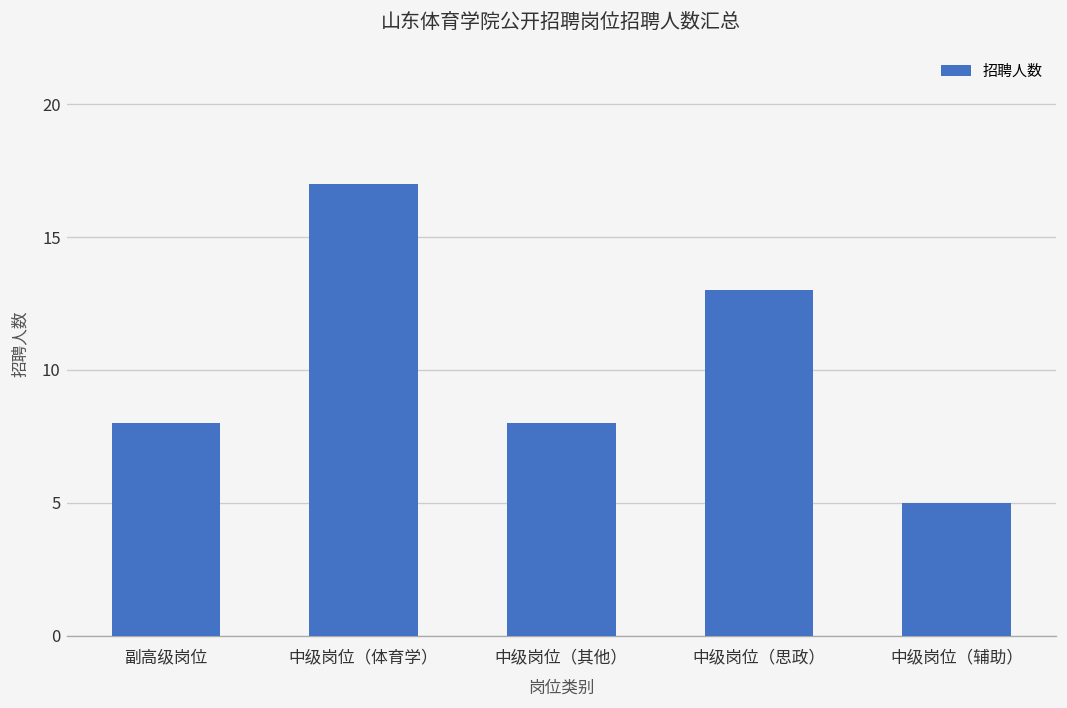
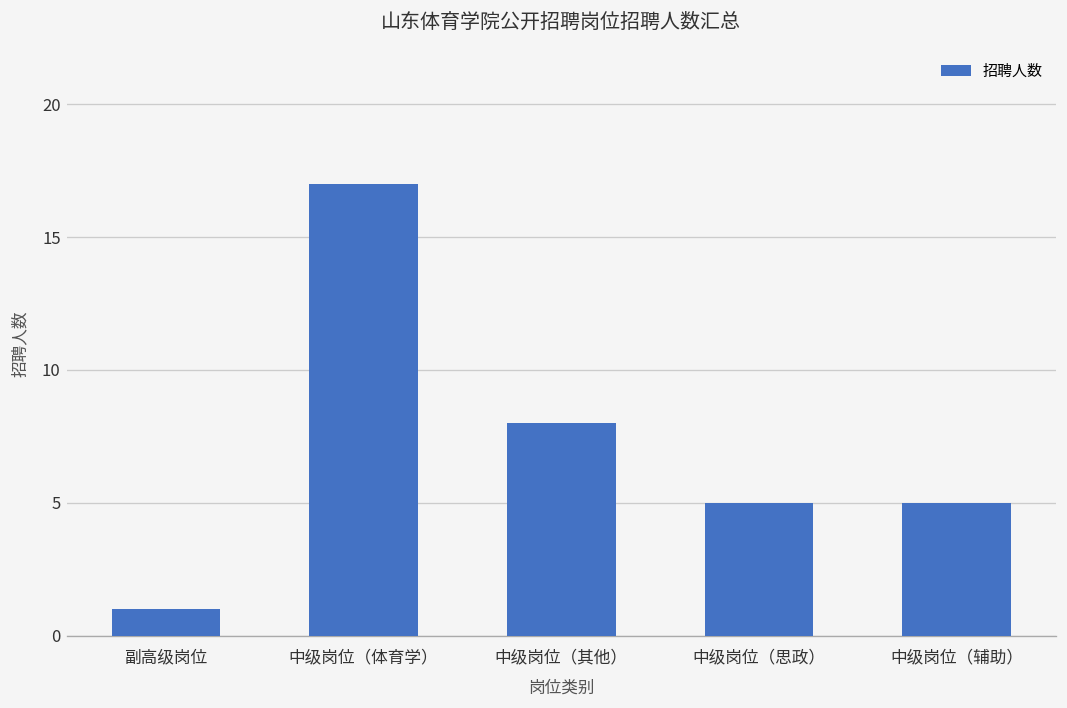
  {
-   "副高级岗位": 8,
+   "副高级岗位": 1,
    "中级岗位（体育学）": 17,
    "中级岗位（其他）": 8,
-   "中级岗位（思政）": 13,
+   "中级岗位（思政）": 5,
    "中级岗位（辅助）": 5
  }
